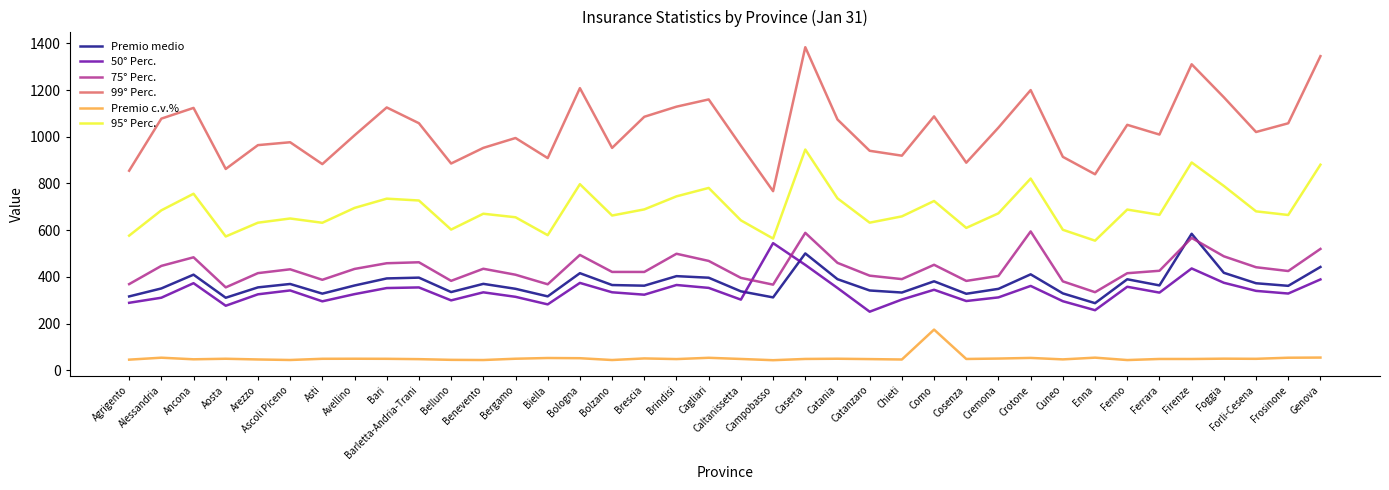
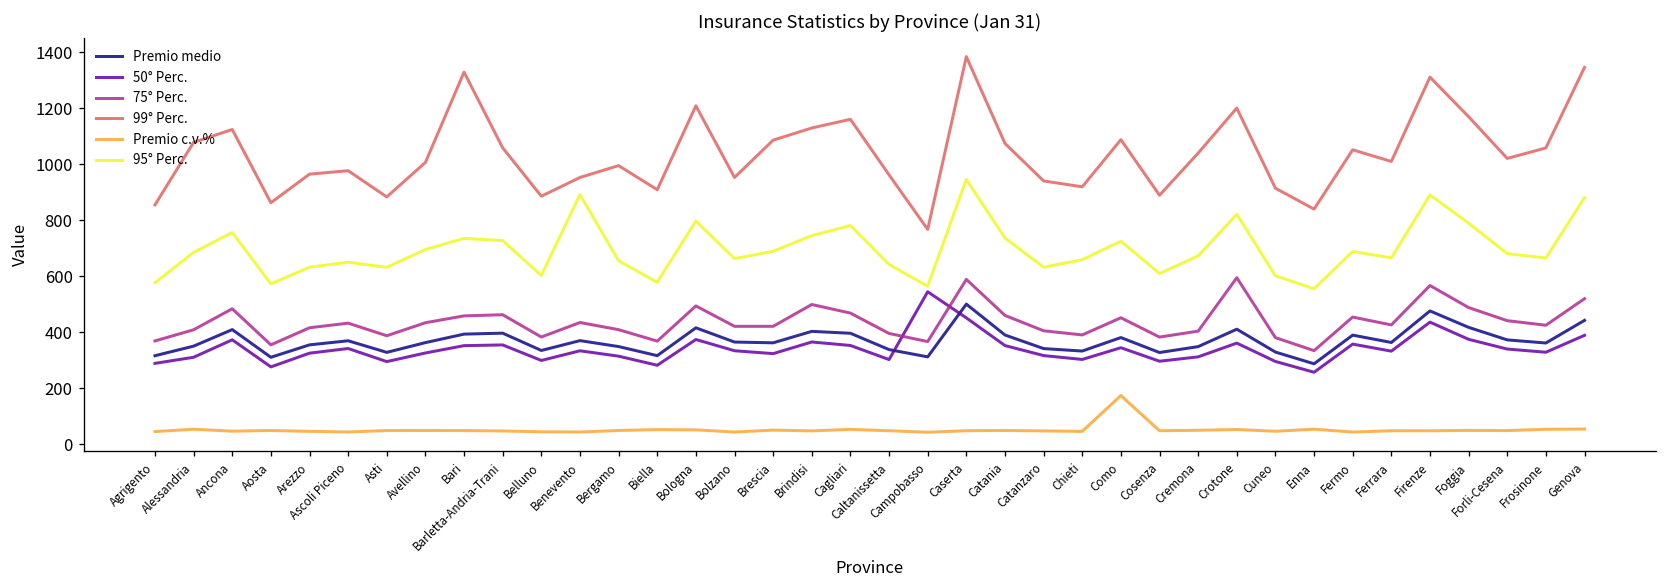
  {
    "Premio medio": {
      "Agrigento": 320,
      "Alessandria": 350,
      "Ancona": 410,
      "Aosta": 310,
      "Arezzo": 350,
      "Ascoli Piceno": 370,
      "Asti": 330,
      "Avellino": 360,
      "Bari": 390,
      "Barletta-Andria-Trani": 400,
      "Belluno": 330,
      "Benevento": 370,
      "Bergamo": 350,
      "Biella": 320,
      "Bologna": 420,
      "Bolzano": 370,
      "Brescia": 360,
      "Brindisi": 400,
      "Cagliari": 400,
      "Caltanissetta": 340,
      "Campobasso": 310,
      "Caserta": 500,
      "Catania": 390,
      "Catanzaro": 340,
      "Chieti": 330,
      "Como": 380,
      "Cosenza": 330,
      "Cremona": 350,
      "Crotone": 410,
      "Cuneo": 330,
      "Enna": 290,
      "Fermo": 390,
      "Ferrara": 360,
-     "Firenze": 580,
+     "Firenze": 480,
      "Foggia": 420,
      "Forli-Cesena": 370,
      "Frosinone": 360,
      "Genova": 440
    },
    "50° Perc.": {
      "Agrigento": 290,
      "Alessandria": 310,
      "Ancona": 370,
      "Aosta": 280,
      "Arezzo": 330,
      "Ascoli Piceno": 340,
      "Asti": 300,
      "Avellino": 330,
      "Bari": 350,
      "Barletta-Andria-Trani": 350,
      "Belluno": 300,
      "Benevento": 330,
      "Bergamo": 310,
      "Biella": 280,
      "Bologna": 370,
      "Bolzano": 330,
      "Brescia": 320,
      "Brindisi": 370,
      "Cagliari": 350,
      "Caltanissetta": 300,
      "Campobasso": 540,
      "Caserta": 450,
      "Catania": 350,
-     "Catanzaro": 250,
+     "Catanzaro": 320,
      "Chieti": 300,
      "Como": 340,
      "Cosenza": 300,
      "Cremona": 310,
      "Crotone": 360,
      "Cuneo": 300,
      "Enna": 260,
      "Fermo": 360,
      "Ferrara": 330,
      "Firenze": 440,
      "Foggia": 370,
      "Forli-Cesena": 340,
      "Frosinone": 330,
      "Genova": 390
    },
    "75° Perc.": {
      "Agrigento": 370,
-     "Alessandria": 450,
+     "Alessandria": 410,
      "Ancona": 480,
      "Aosta": 360,
      "Arezzo": 420,
      "Ascoli Piceno": 430,
      "Asti": 390,
      "Avellino": 430,
      "Bari": 460,
      "Barletta-Andria-Trani": 460,
      "Belluno": 380,
      "Benevento": 430,
      "Bergamo": 410,
      "Biella": 370,
      "Bologna": 490,
      "Bolzano": 420,
      "Brescia": 420,
      "Brindisi": 500,
      "Cagliari": 470,
      "Caltanissetta": 400,
      "Campobasso": 370,
      "Caserta": 590,
      "Catania": 460,
      "Catanzaro": 410,
      "Chieti": 390,
      "Como": 450,
      "Cosenza": 380,
      "Cremona": 400,
      "Crotone": 590,
      "Cuneo": 380,
      "Enna": 330,
-     "Fermo": 420,
+     "Fermo": 450,
      "Ferrara": 430,
      "Firenze": 570,
      "Foggia": 490,
      "Forli-Cesena": 440,
      "Frosinone": 430,
      "Genova": 520
    },
    "99° Perc.": {
      "Agrigento": 850,
      "Alessandria": 1080,
      "Ancona": 1120,
      "Aosta": 860,
      "Arezzo": 960,
      "Ascoli Piceno": 980,
      "Asti": 880,
      "Avellino": 1010,
-     "Bari": 1130,
+     "Bari": 1330,
      "Barletta-Andria-Trani": 1060,
      "Belluno": 890,
      "Benevento": 950,
      "Bergamo": 990,
      "Biella": 910,
      "Bologna": 1210,
      "Bolzano": 950,
      "Brescia": 1090,
      "Brindisi": 1130,
      "Cagliari": 1160,
      "Caltanissetta": 960,
      "Campobasso": 770,
      "Caserta": 1380,
      "Catania": 1070,
      "Catanzaro": 940,
      "Chieti": 920,
      "Como": 1090,
      "Cosenza": 890,
      "Cremona": 1040,
      "Crotone": 1200,
      "Cuneo": 910,
      "Enna": 840,
      "Fermo": 1050,
      "Ferrara": 1010,
      "Firenze": 1310,
      "Foggia": 1170,
      "Forli-Cesena": 1020,
      "Frosinone": 1060,
      "Genova": 1350
    },
    "95° Perc.": {
      "Agrigento": 580,
      "Alessandria": 690,
      "Ancona": 760,
      "Aosta": 570,
      "Arezzo": 630,
      "Ascoli Piceno": 650,
      "Asti": 630,
      "Avellino": 700,
      "Bari": 730,
      "Barletta-Andria-Trani": 730,
      "Belluno": 600,
-     "Benevento": 670,
+     "Benevento": 890,
      "Bergamo": 660,
      "Biella": 580,
      "Bologna": 800,
      "Bolzano": 660,
      "Brescia": 690,
      "Brindisi": 740,
      "Cagliari": 780,
      "Caltanissetta": 640,
      "Campobasso": 560,
      "Caserta": 950,
      "Catania": 740,
      "Catanzaro": 630,
      "Chieti": 660,
      "Como": 720,
      "Cosenza": 610,
      "Cremona": 670,
      "Crotone": 820,
      "Cuneo": 600,
      "Enna": 560,
      "Fermo": 690,
      "Ferrara": 670,
      "Firenze": 890,
      "Foggia": 790,
      "Forli-Cesena": 680,
      "Frosinone": 670,
      "Genova": 880
    }
  }
